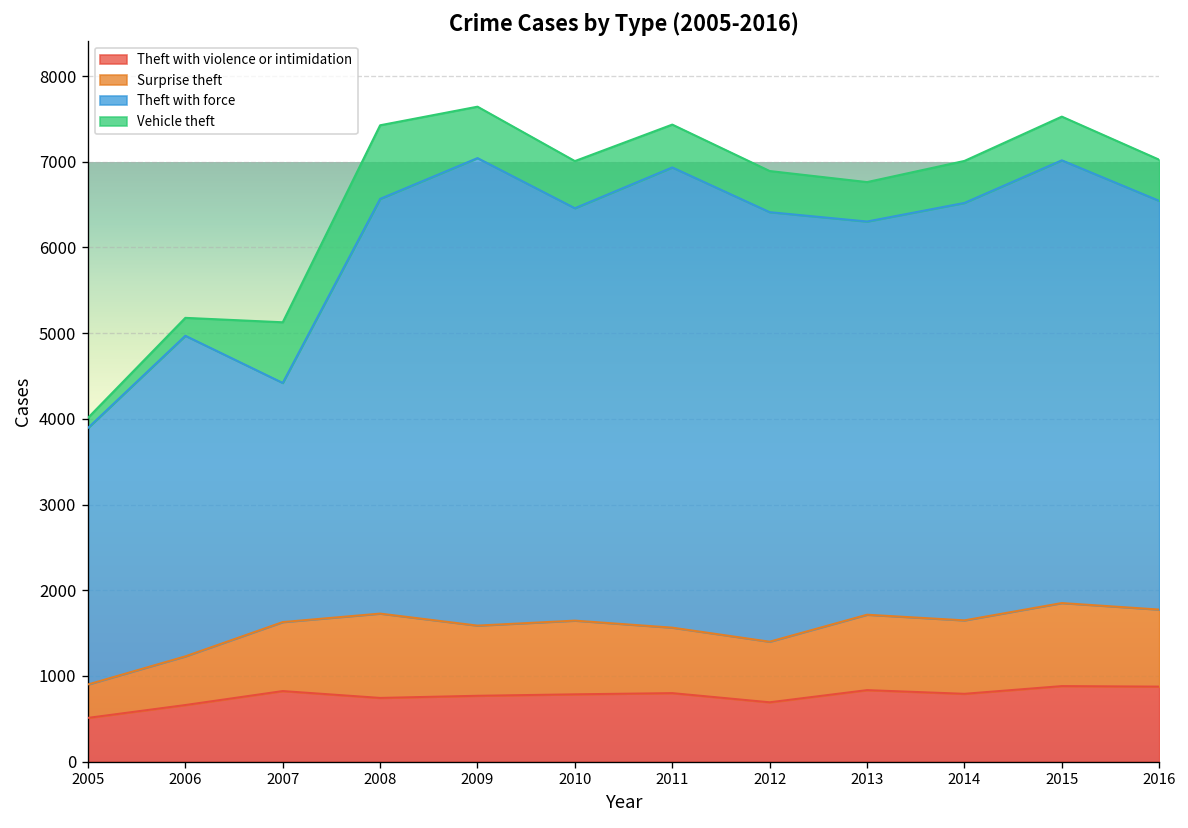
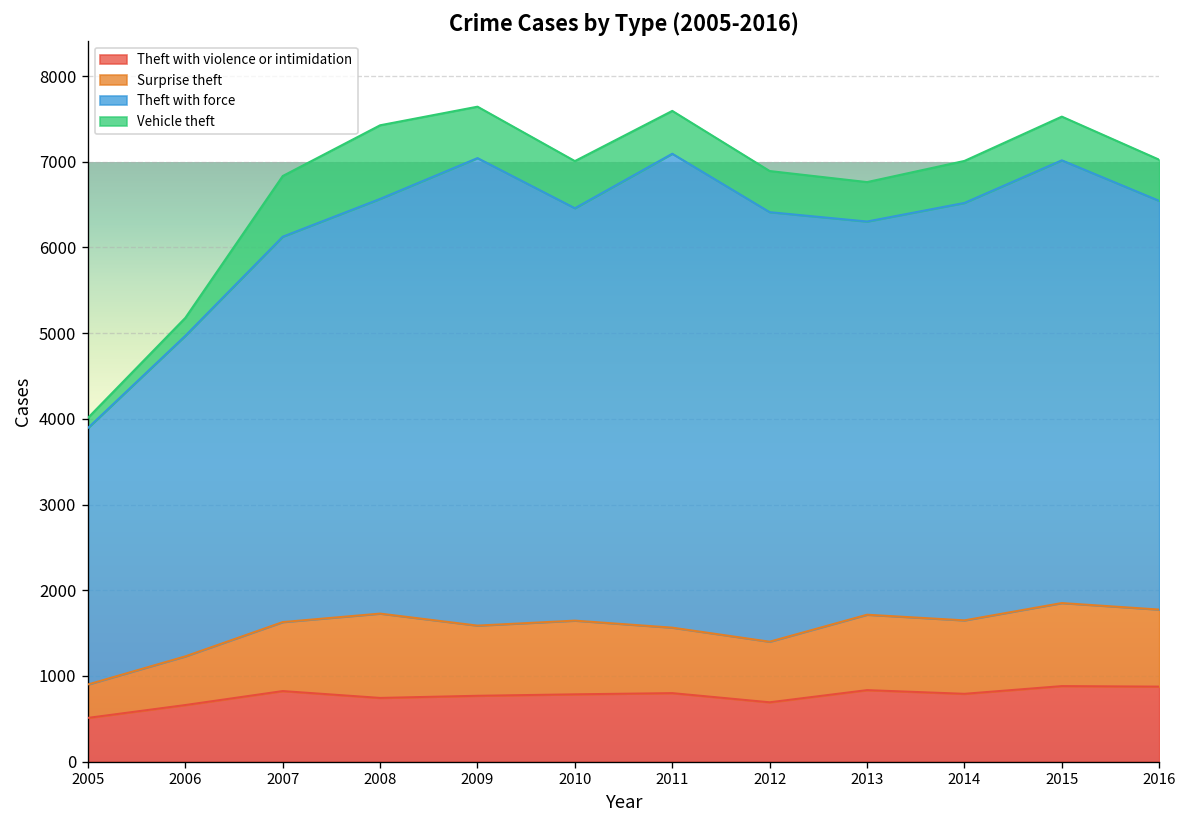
  {
    "Theft with force": {
      "2005": 3000,
      "2006": 3700,
-     "2007": 2800,
+     "2007": 4500,
      "2008": 4800,
      "2009": 5500,
      "2010": 4800,
-     "2011": 5400,
+     "2011": 5500,
      "2012": 5000,
      "2013": 4600,
      "2014": 4900,
      "2015": 5200,
      "2016": 4800
    },
    "Vehicle theft": {
      "2005": 100,
      "2006": 200,
      "2007": 700,
      "2008": 900,
      "2009": 600,
      "2010": 600,
      "2011": 500,
      "2012": 500,
      "2013": 500,
      "2014": 500,
      "2015": 500,
      "2016": 500
    }
  }
